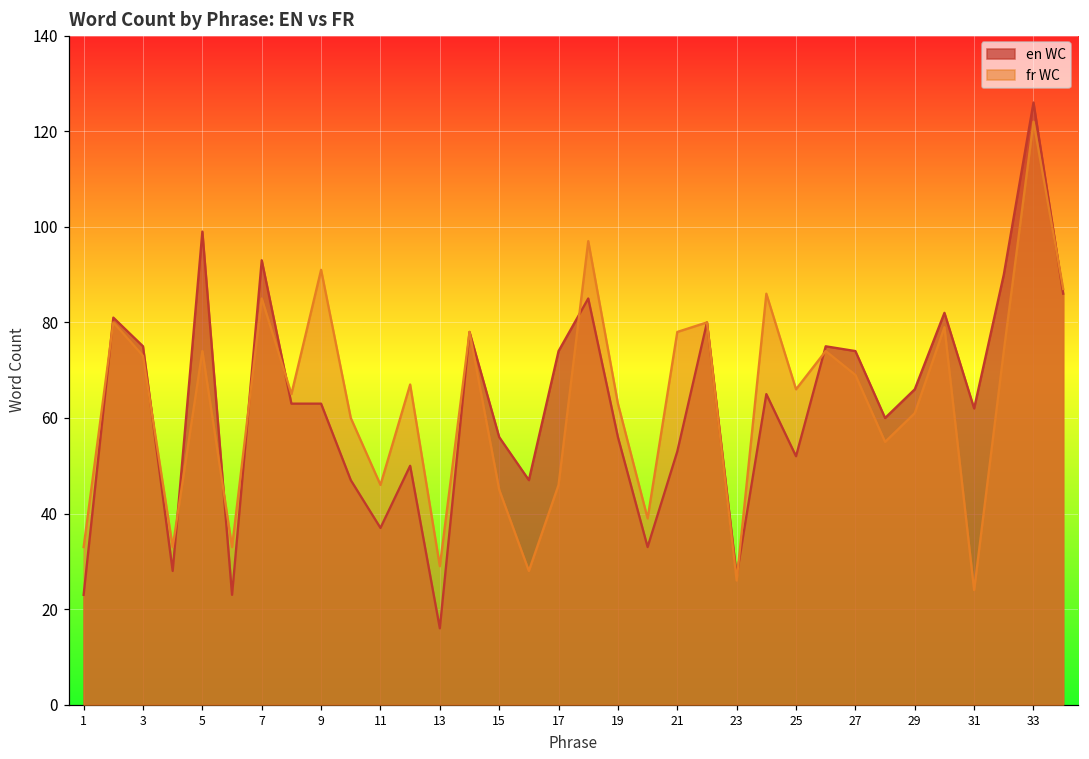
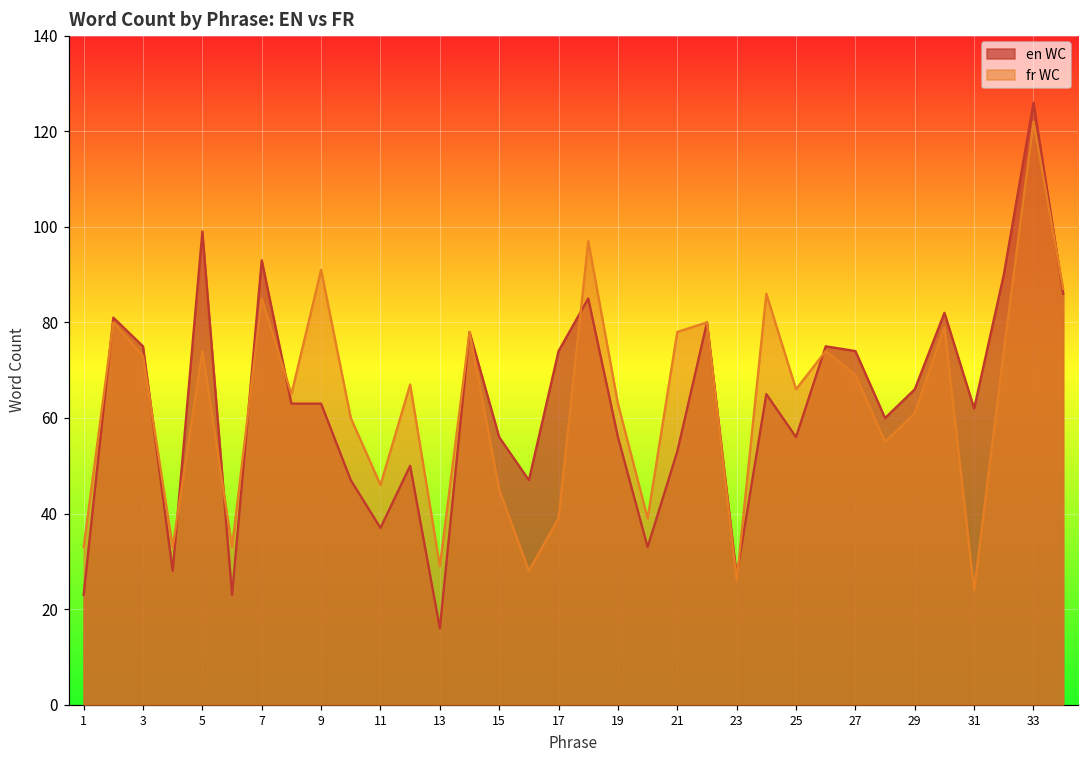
  {
    "en WC": {
      "1": 23,
      "3": 75,
      "5": 99,
      "7": 93,
      "9": 63,
      "11": 37,
      "13": 16,
      "15": 56,
      "17": 74,
      "19": 56,
      "21": 53,
      "23": 27,
-     "25": 52,
+     "25": 56,
      "27": 74,
      "29": 66,
      "31": 62,
      "33": 126
    },
    "fr WC": {
      "1": 33,
      "3": 73,
      "5": 74,
      "7": 85,
      "9": 91,
      "11": 46,
      "13": 29,
      "15": 45,
-     "17": 46,
+     "17": 39,
      "19": 63,
      "21": 78,
      "23": 26,
      "25": 66,
      "27": 69,
      "29": 61,
      "31": 24,
      "33": 122
    }
  }
